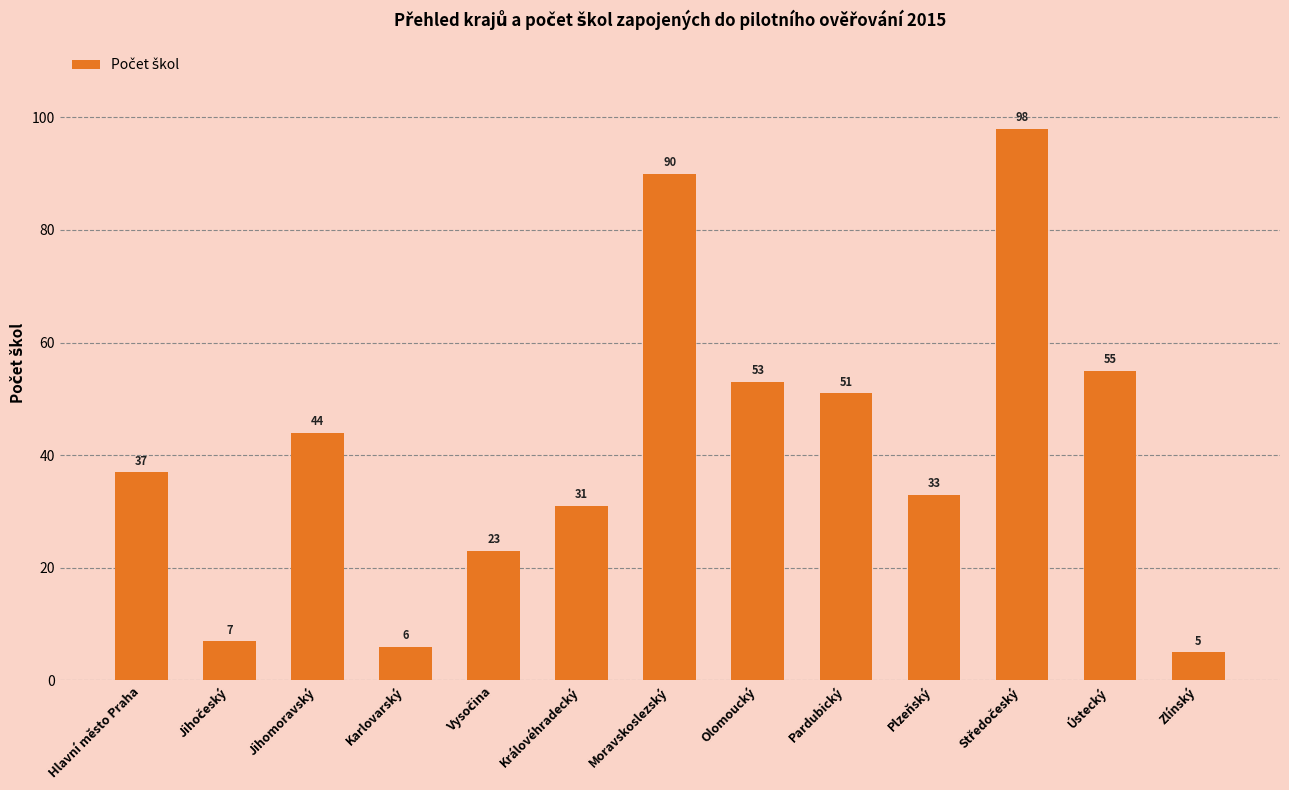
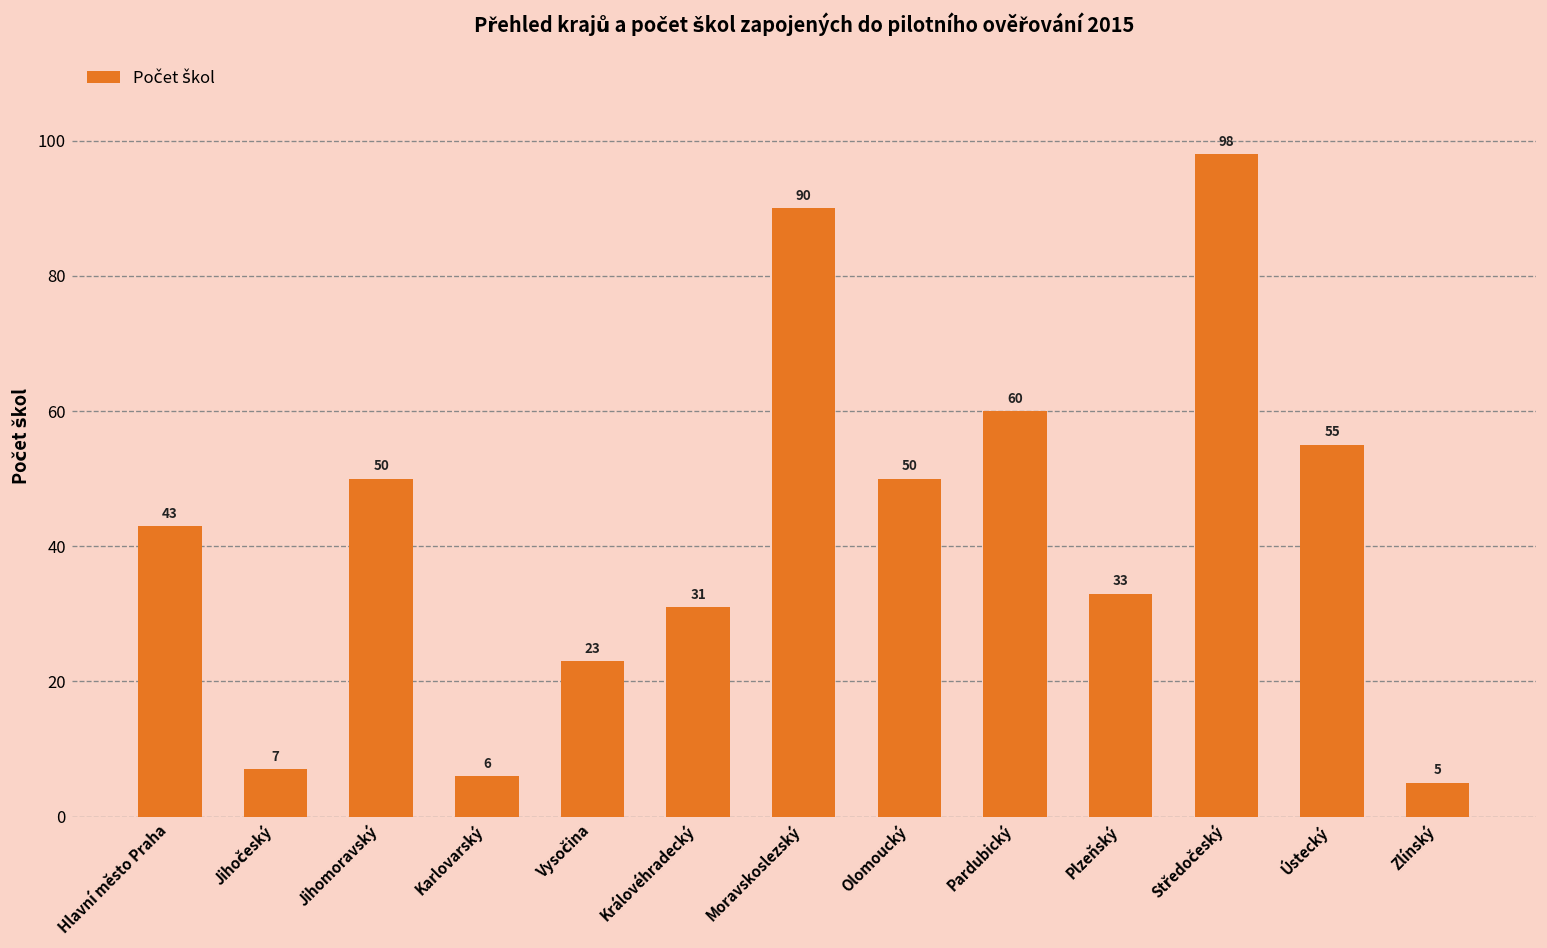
  {
-   "Hlavní město Praha": 37,
+   "Hlavní město Praha": 43,
    "Jihočeský": 7,
-   "Jihomoravský": 44,
+   "Jihomoravský": 50,
    "Karlovarský": 6,
    "Vysočina": 23,
    "Královéhradecký": 31,
    "Moravskoslezský": 90,
-   "Olomoucký": 53,
-   "Pardubický": 51,
+   "Olomoucký": 50,
+   "Pardubický": 60,
    "Plzeňský": 33,
    "Středočeský": 98,
    "Ústecký": 55,
    "Zlínský": 5
  }
